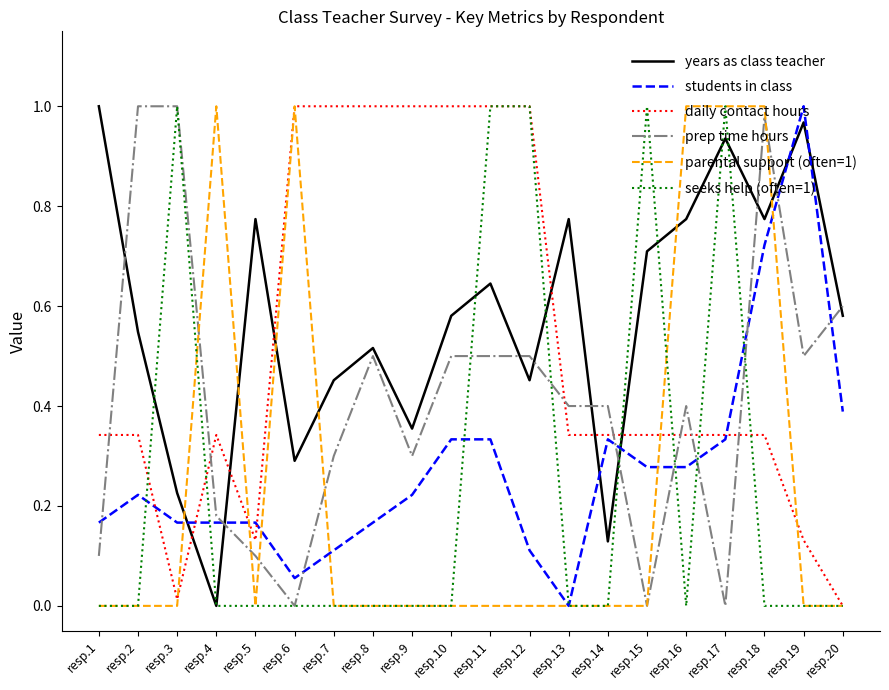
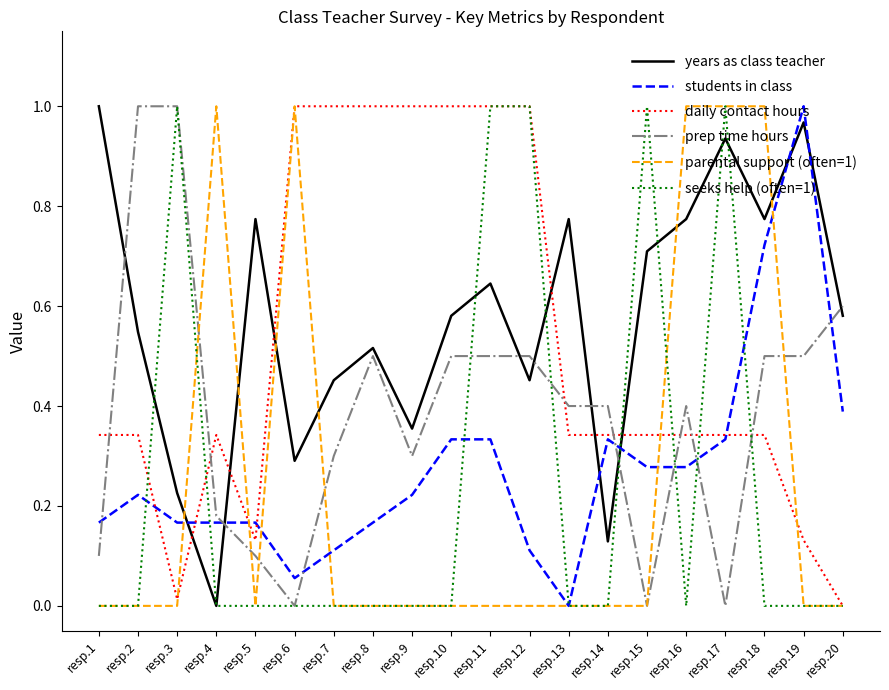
  {
    "years as class teacher": {
      "resp.1": 1.00,
      "resp.2": 0.55,
      "resp.3": 0.23,
      "resp.5": 0.77,
      "resp.6": 0.29,
      "resp.7": 0.45,
      "resp.8": 0.52,
      "resp.9": 0.35,
      "resp.10": 0.58,
      "resp.11": 0.65,
      "resp.12": 0.45,
      "resp.13": 0.77,
      "resp.14": 0.13,
      "resp.15": 0.71,
      "resp.16": 0.77,
      "resp.17": 0.94,
      "resp.18": 0.77,
      "resp.19": 0.97,
      "resp.20": 0.58
    },
    "students in class": {
      "resp.1": 0.17,
      "resp.2": 0.22,
      "resp.3": 0.17,
      "resp.4": 0.17,
      "resp.5": 0.17,
      "resp.6": 0.06,
      "resp.7": 0.11,
      "resp.8": 0.17,
      "resp.9": 0.22,
      "resp.10": 0.33,
      "resp.11": 0.33,
      "resp.12": 0.11,
      "resp.14": 0.33,
      "resp.15": 0.28,
      "resp.16": 0.28,
      "resp.17": 0.33,
      "resp.18": 0.72,
      "resp.19": 1.00,
      "resp.20": 0.39
    },
    "daily contact hours": {
      "resp.1": 0.34,
      "resp.2": 0.34,
      "resp.3": 0.01,
      "resp.4": 0.34,
      "resp.5": 0.13,
      "resp.7": 1.00,
      "resp.8": 1.00,
      "resp.9": 1.00,
      "resp.10": 1.00,
      "resp.13": 0.34,
      "resp.14": 0.34,
      "resp.15": 0.34,
      "resp.16": 0.34,
      "resp.17": 0.34,
      "resp.18": 0.34,
      "resp.19": 0.13
    },
    "prep time hours": {
      "resp.1": 0.10,
      "resp.2": 1.00,
      "resp.4": 0.18,
      "resp.5": 0.10,
      "resp.7": 0.30,
      "resp.8": 0.50,
      "resp.9": 0.30,
      "resp.10": 0.50,
      "resp.11": 0.50,
      "resp.12": 0.50,
      "resp.13": 0.40,
      "resp.14": 0.40,
      "resp.16": 0.40,
      "resp.17": 0.00,
-     "resp.18": 0.98,
+     "resp.18": 0.50,
      "resp.19": 0.50,
      "resp.20": 0.60
    },
    "parental support (often=1)": {
      "resp.3": 0.00,
      "resp.4": 1.00,
      "resp.11": 0.00,
      "resp.12": 0.00,
      "resp.16": 1.00,
      "resp.18": 1.00
    },
    "seeks help (often=1)": {
      "resp.15": 1.00,
      "resp.16": 0.00,
      "resp.18": 0.00
    }
  }
